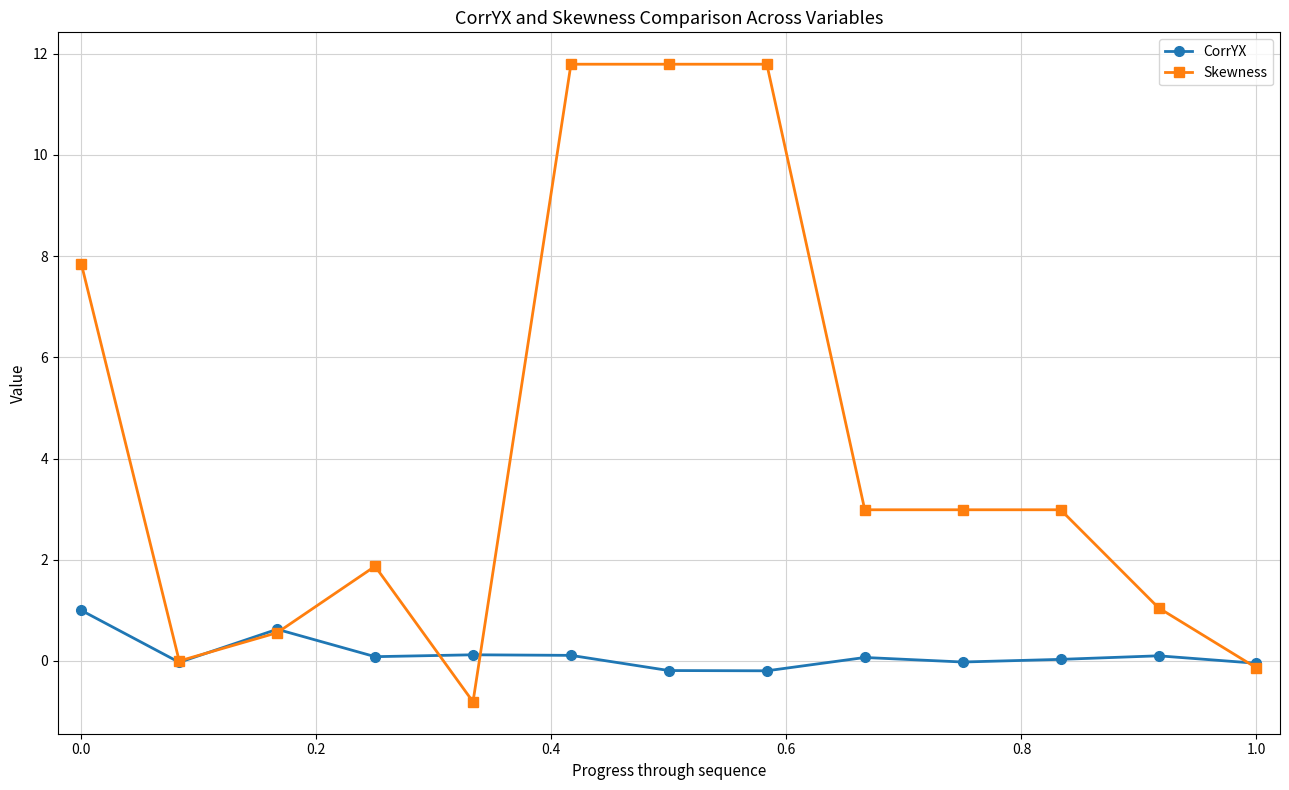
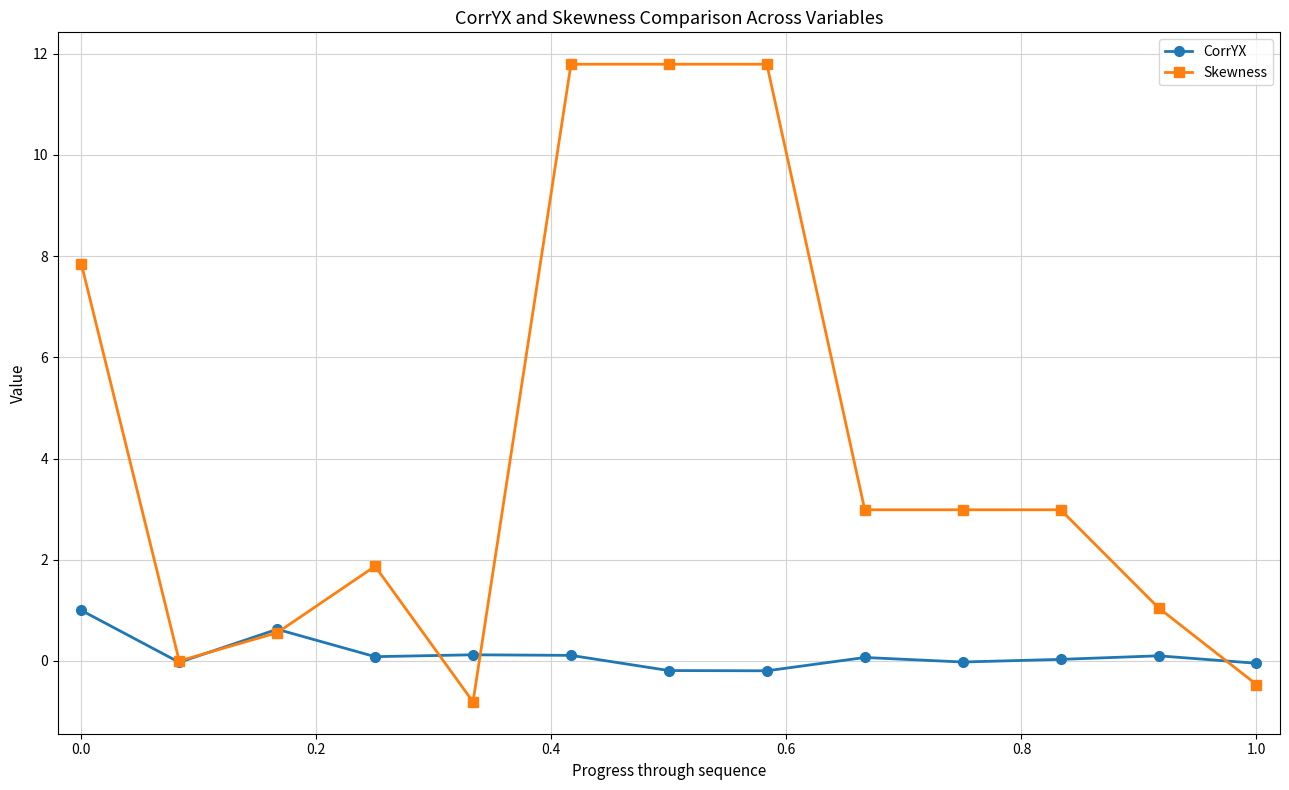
  {
    "CorrYX": {
      "0.0": 1.0,
      "1.0": 0.0
    },
    "Skewness": {
      "0.0": 7.9,
-     "1.0": -0.1
+     "1.0": -0.5
    }
  }
